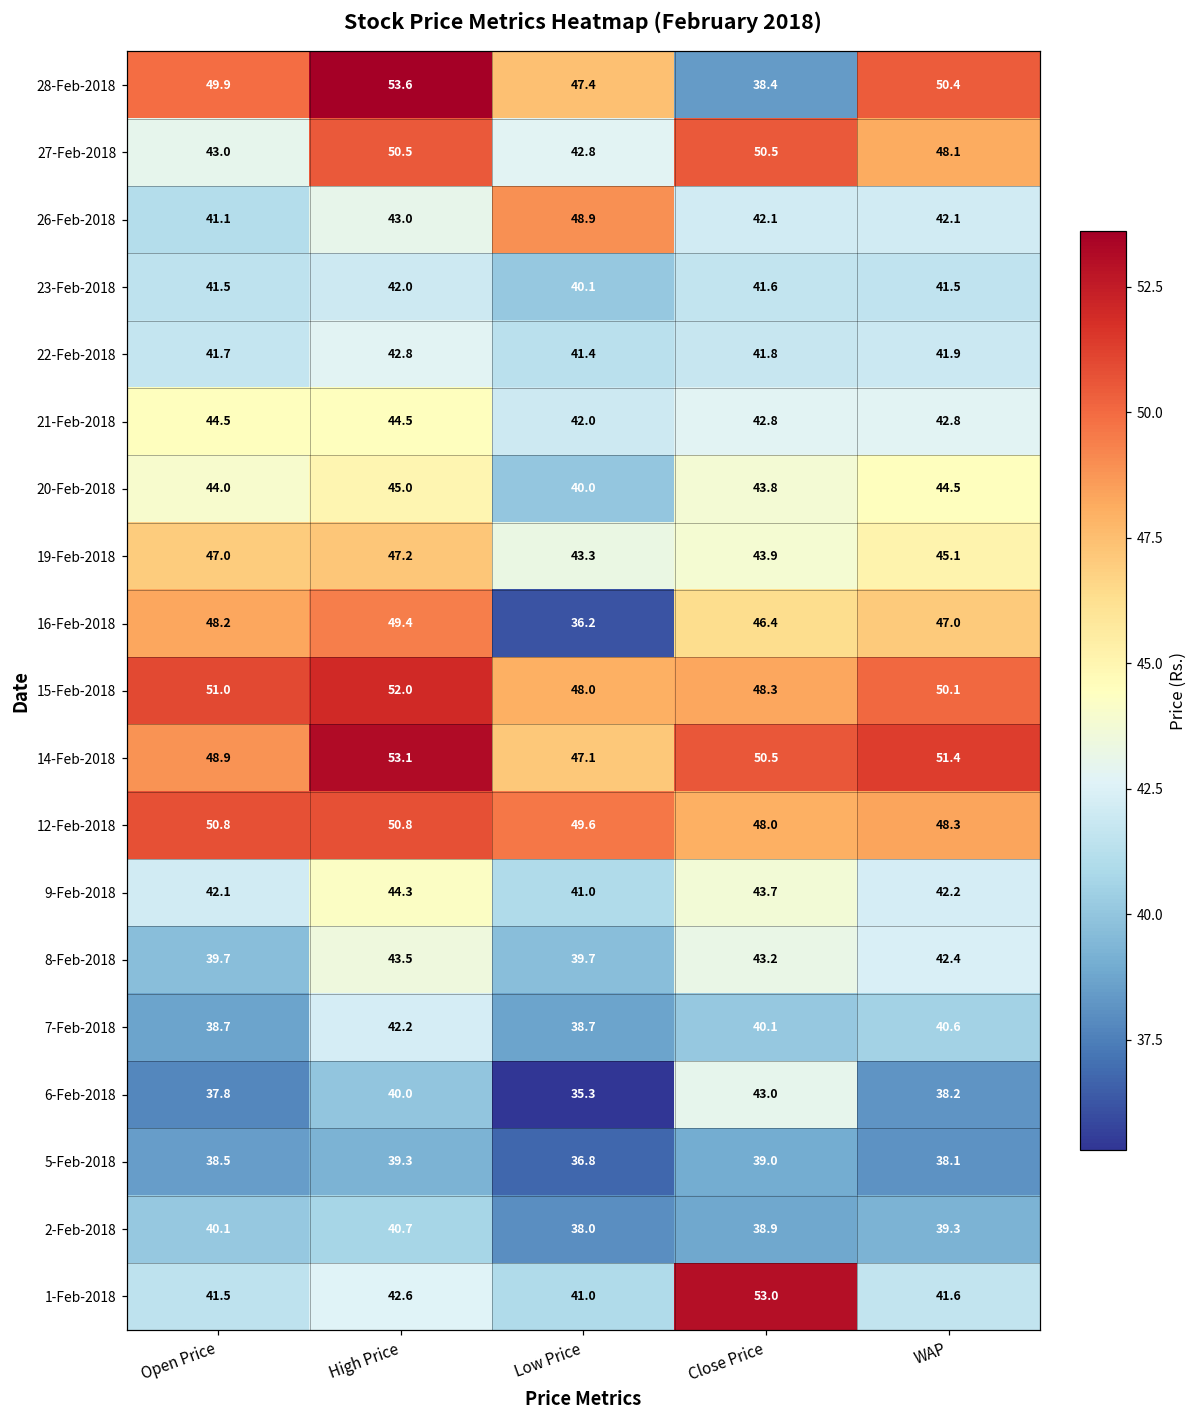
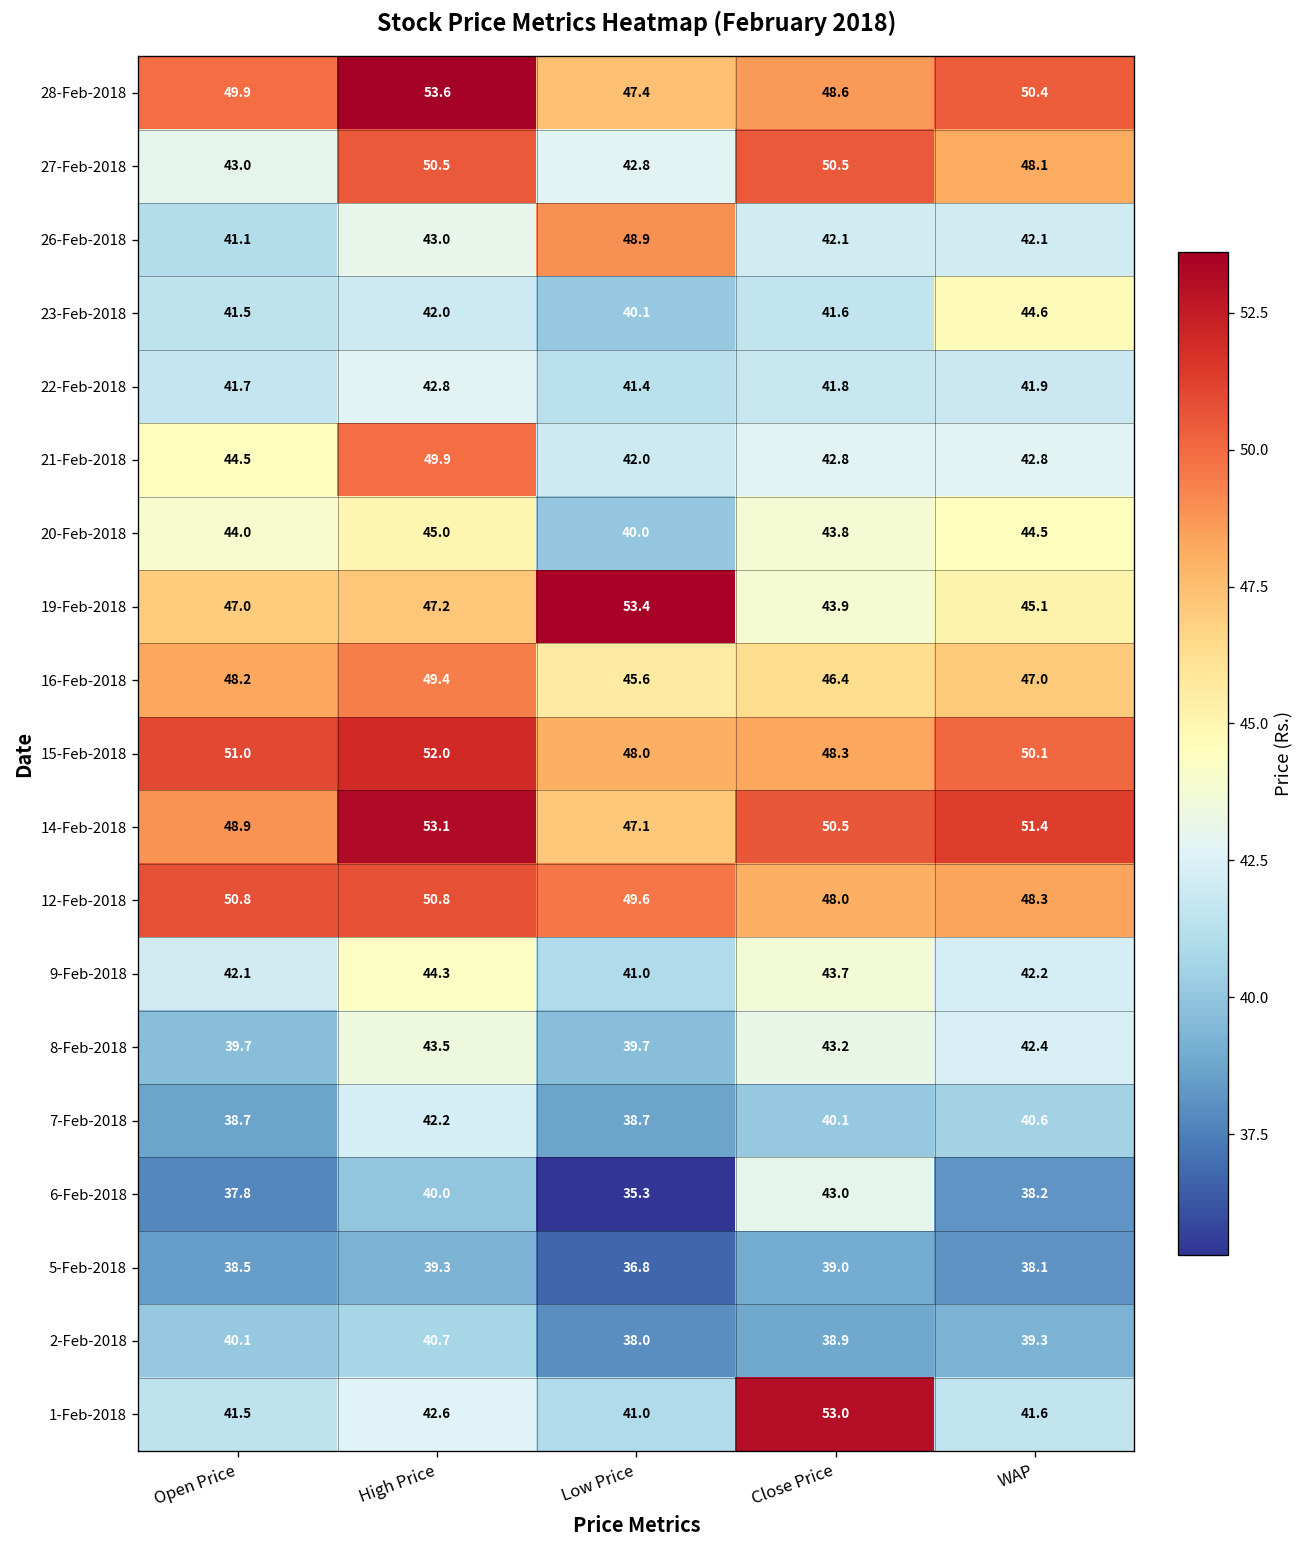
  {
    "28-Feb-2018": {
      "Open Price": 49.9,
      "High Price": 53.6,
      "Low Price": 47.4,
-     "Close Price": 38.4,
+     "Close Price": 48.6,
      "WAP": 50.4
    },
    "27-Feb-2018": {
      "Open Price": 43.0,
      "High Price": 50.5,
      "Low Price": 42.8,
      "Close Price": 50.5,
      "WAP": 48.1
    },
    "26-Feb-2018": {
      "Open Price": 41.1,
      "High Price": 43.0,
      "Low Price": 48.9,
      "Close Price": 42.1,
      "WAP": 42.1
    },
    "23-Feb-2018": {
      "Open Price": 41.5,
      "High Price": 42.0,
      "Low Price": 40.1,
      "Close Price": 41.6,
-     "WAP": 41.5
+     "WAP": 44.6
    },
    "22-Feb-2018": {
      "Open Price": 41.7,
      "High Price": 42.8,
      "Low Price": 41.4,
      "Close Price": 41.8,
      "WAP": 41.9
    },
    "21-Feb-2018": {
      "Open Price": 44.5,
-     "High Price": 44.5,
+     "High Price": 49.9,
      "Low Price": 42.0,
      "Close Price": 42.8,
      "WAP": 42.8
    },
    "20-Feb-2018": {
      "Open Price": 44.0,
      "High Price": 45.0,
      "Low Price": 40.0,
      "Close Price": 43.8,
      "WAP": 44.5
    },
    "19-Feb-2018": {
      "Open Price": 47.0,
      "High Price": 47.2,
-     "Low Price": 43.3,
+     "Low Price": 53.4,
      "Close Price": 43.9,
      "WAP": 45.1
    },
    "16-Feb-2018": {
      "Open Price": 48.2,
      "High Price": 49.4,
-     "Low Price": 36.2,
+     "Low Price": 45.6,
      "Close Price": 46.4,
      "WAP": 47.0
    },
    "15-Feb-2018": {
      "Open Price": 51.0,
      "High Price": 52.0,
      "Low Price": 48.0,
      "Close Price": 48.3,
      "WAP": 50.1
    },
    "14-Feb-2018": {
      "Open Price": 48.9,
      "High Price": 53.1,
      "Low Price": 47.1,
      "Close Price": 50.5,
      "WAP": 51.4
    },
    "12-Feb-2018": {
      "Open Price": 50.8,
      "High Price": 50.8,
      "Low Price": 49.6,
      "Close Price": 48.0,
      "WAP": 48.3
    },
    "9-Feb-2018": {
      "Open Price": 42.1,
      "High Price": 44.3,
      "Low Price": 41.0,
      "Close Price": 43.7,
      "WAP": 42.2
    },
    "8-Feb-2018": {
      "Open Price": 39.7,
      "High Price": 43.5,
      "Low Price": 39.7,
      "Close Price": 43.2,
      "WAP": 42.4
    },
    "7-Feb-2018": {
      "Open Price": 38.7,
      "High Price": 42.2,
      "Low Price": 38.7,
      "Close Price": 40.1,
      "WAP": 40.6
    },
    "6-Feb-2018": {
      "Open Price": 37.8,
      "High Price": 40.0,
      "Low Price": 35.3,
      "Close Price": 43.0,
      "WAP": 38.2
    },
    "5-Feb-2018": {
      "Open Price": 38.5,
      "High Price": 39.3,
      "Low Price": 36.8,
      "Close Price": 39.0,
      "WAP": 38.1
    },
    "2-Feb-2018": {
      "Open Price": 40.1,
      "High Price": 40.7,
      "Low Price": 38.0,
      "Close Price": 38.9,
      "WAP": 39.3
    },
    "1-Feb-2018": {
      "Open Price": 41.5,
      "High Price": 42.6,
      "Low Price": 41.0,
      "Close Price": 53.0,
      "WAP": 41.6
    }
  }
